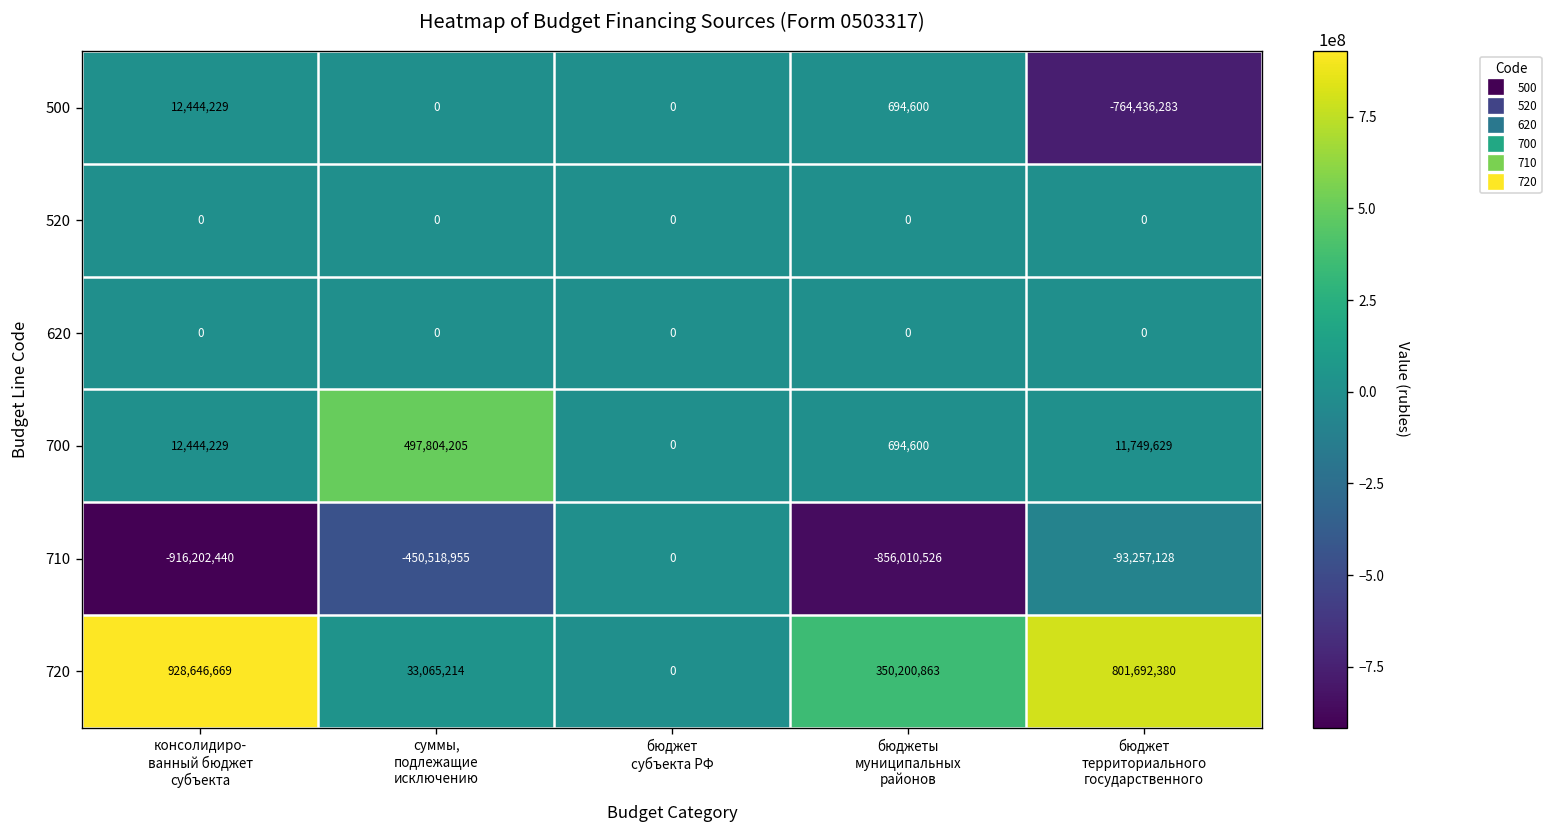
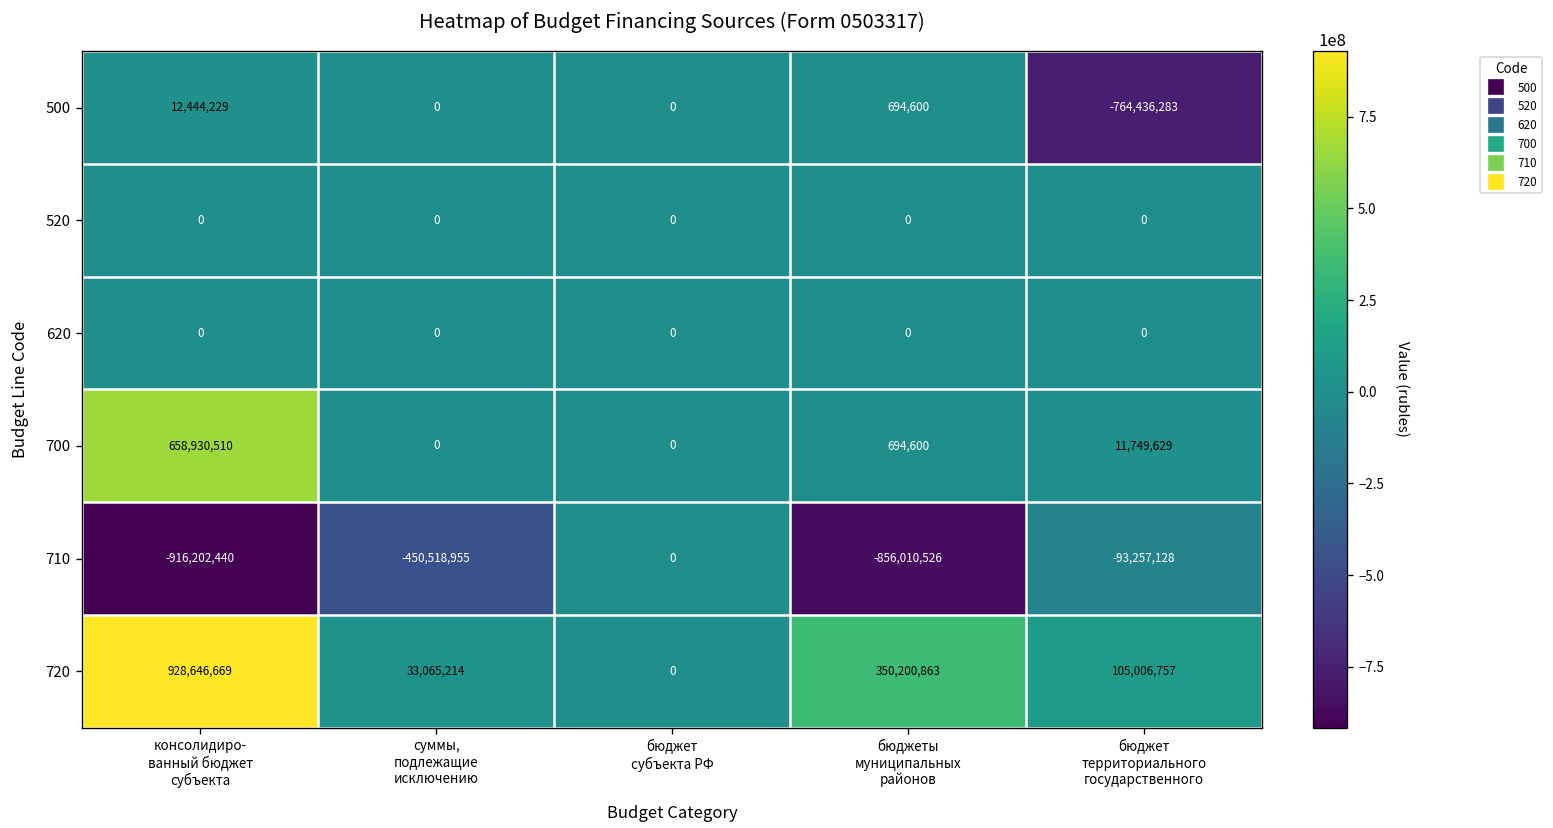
  {
    "500": {
      "консолидиро- ванный бюджет субъекта": "12,444,229",
      "суммы, подлежащие исключению": "0",
      "бюджет субъекта РФ": "0",
      "бюджеты муниципальных районов": "694,600",
      "бюджет территориального государственного": "-764,436,283"
    },
    "520": {
      "консолидиро- ванный бюджет субъекта": "0",
      "суммы, подлежащие исключению": "0",
      "бюджет субъекта РФ": "0",
      "бюджеты муниципальных районов": "0",
      "бюджет территориального государственного": "0"
    },
    "620": {
      "консолидиро- ванный бюджет субъекта": "0",
      "суммы, подлежащие исключению": "0",
      "бюджет субъекта РФ": "0",
      "бюджеты муниципальных районов": "0",
      "бюджет территориального государственного": "0"
    },
    "700": {
-     "консолидиро- ванный бюджет субъекта": "12,444,229",
-     "суммы, подлежащие исключению": "497,804,205",
+     "консолидиро- ванный бюджет субъекта": "658,930,510",
+     "суммы, подлежащие исключению": "0",
      "бюджет субъекта РФ": "0",
      "бюджеты муниципальных районов": "694,600",
      "бюджет территориального государственного": "11,749,629"
    },
    "710": {
      "консолидиро- ванный бюджет субъекта": "-916,202,440",
      "суммы, подлежащие исключению": "-450,518,955",
      "бюджет субъекта РФ": "0",
      "бюджеты муниципальных районов": "-856,010,526",
      "бюджет территориального государственного": "-93,257,128"
    },
    "720": {
      "консолидиро- ванный бюджет субъекта": "928,646,669",
      "суммы, подлежащие исключению": "33,065,214",
      "бюджет субъекта РФ": "0",
      "бюджеты муниципальных районов": "350,200,863",
-     "бюджет территориального государственного": "801,692,380"
+     "бюджет территориального государственного": "105,006,757"
    }
  }
